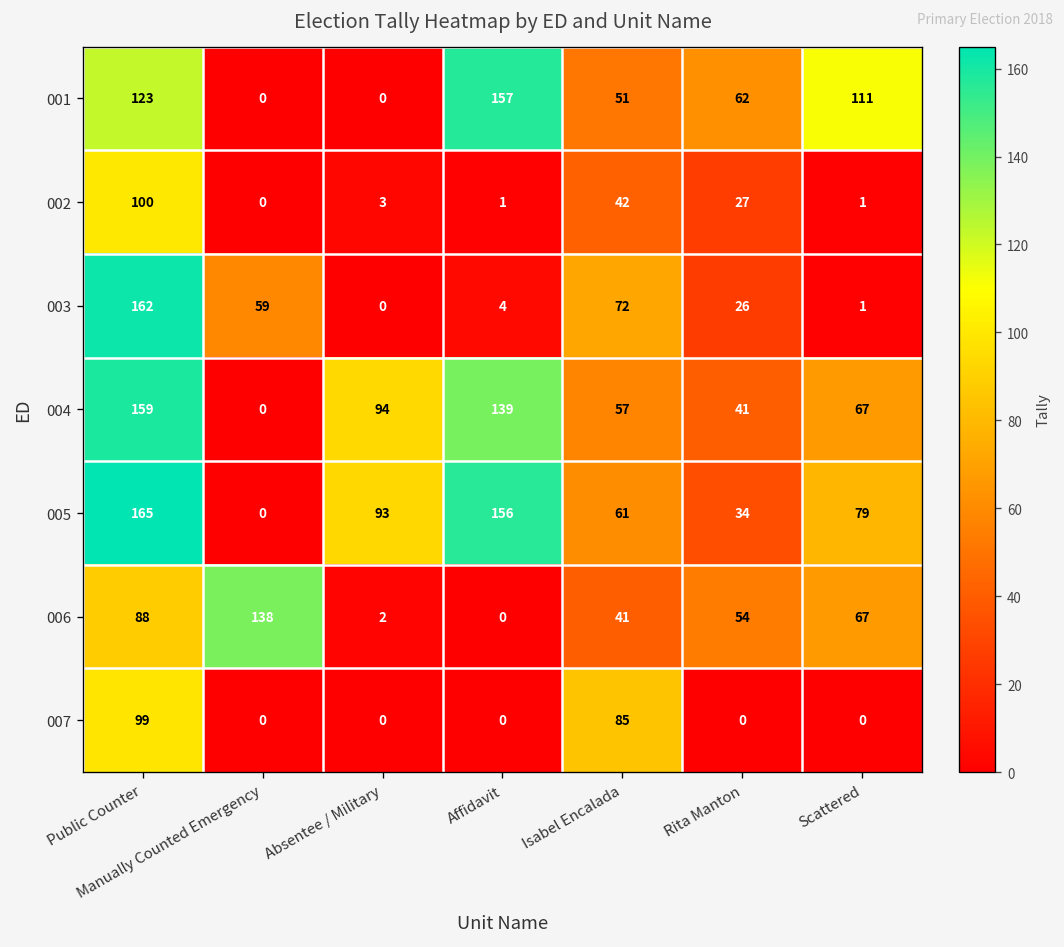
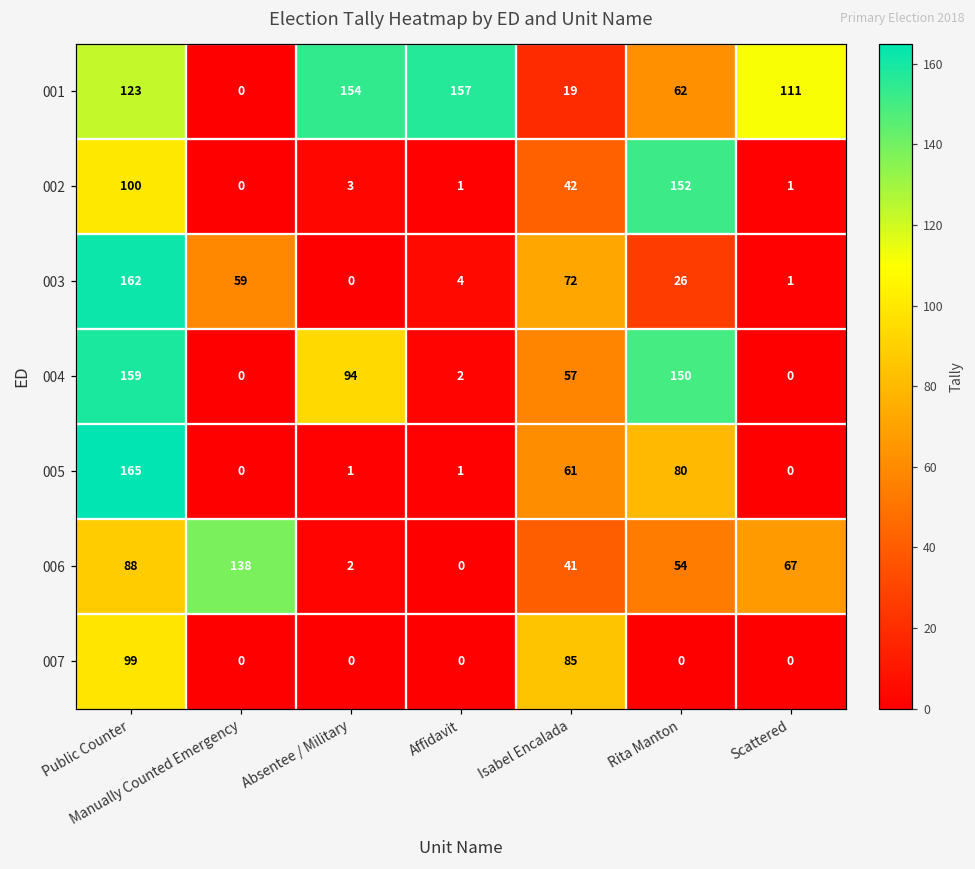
  {
    "001": {
      "Public Counter": 123,
      "Manually Counted Emergency": 0,
-     "Absentee / Military": 0,
+     "Absentee / Military": 154,
      "Affidavit": 157,
-     "Isabel Encalada": 51,
+     "Isabel Encalada": 19,
      "Rita Manton": 62,
      "Scattered": 111
    },
    "002": {
      "Public Counter": 100,
      "Manually Counted Emergency": 0,
      "Absentee / Military": 3,
      "Affidavit": 1,
      "Isabel Encalada": 42,
-     "Rita Manton": 27,
+     "Rita Manton": 152,
      "Scattered": 1
    },
    "003": {
      "Public Counter": 162,
      "Manually Counted Emergency": 59,
      "Absentee / Military": 0,
      "Affidavit": 4,
      "Isabel Encalada": 72,
      "Rita Manton": 26,
      "Scattered": 1
    },
    "004": {
      "Public Counter": 159,
      "Manually Counted Emergency": 0,
      "Absentee / Military": 94,
-     "Affidavit": 139,
+     "Affidavit": 2,
      "Isabel Encalada": 57,
-     "Rita Manton": 41,
-     "Scattered": 67
+     "Rita Manton": 150,
+     "Scattered": 0
    },
    "005": {
      "Public Counter": 165,
      "Manually Counted Emergency": 0,
-     "Absentee / Military": 93,
-     "Affidavit": 156,
+     "Absentee / Military": 1,
+     "Affidavit": 1,
      "Isabel Encalada": 61,
-     "Rita Manton": 34,
-     "Scattered": 79
+     "Rita Manton": 80,
+     "Scattered": 0
    },
    "006": {
      "Public Counter": 88,
      "Manually Counted Emergency": 138,
      "Absentee / Military": 2,
      "Affidavit": 0,
      "Isabel Encalada": 41,
      "Rita Manton": 54,
      "Scattered": 67
    },
    "007": {
      "Public Counter": 99,
      "Manually Counted Emergency": 0,
      "Absentee / Military": 0,
      "Affidavit": 0,
      "Isabel Encalada": 85,
      "Rita Manton": 0,
      "Scattered": 0
    }
  }
